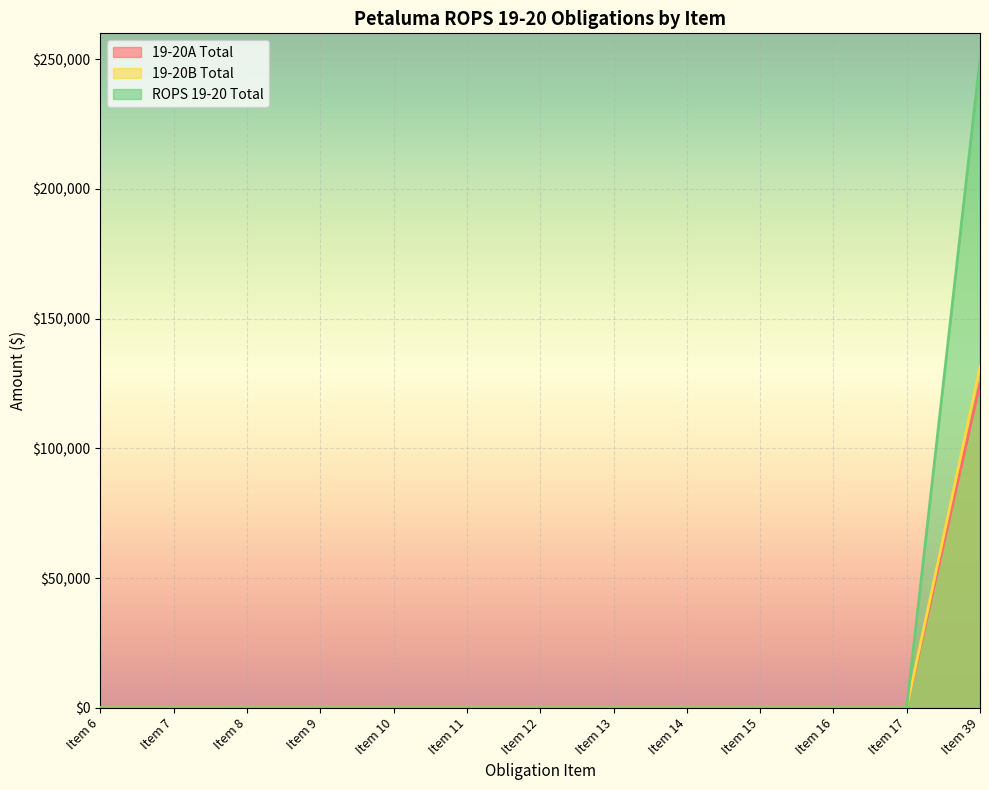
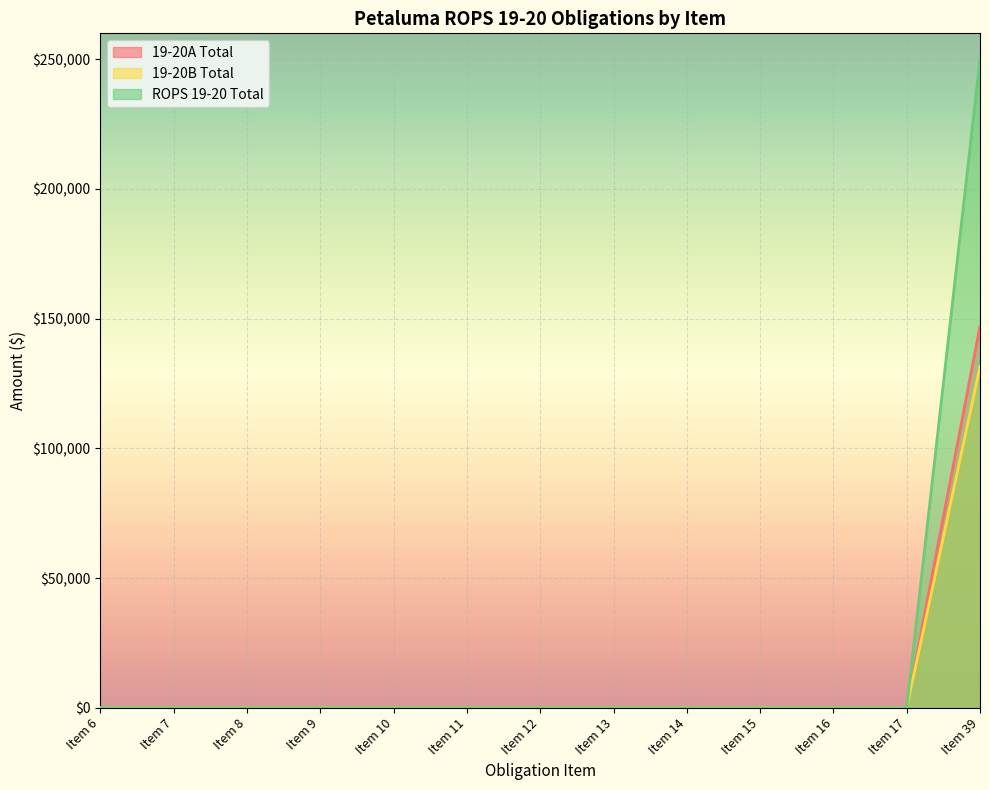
  {
    "19-20A Total": {
-     "Item 39": "$125,000"
+     "Item 39": "$147,000"
    },
    "19-20B Total": {
      "Item 39": "$132,000"
    },
    "ROPS 19-20 Total": {
      "Item 39": "$250,000"
    }
  }
